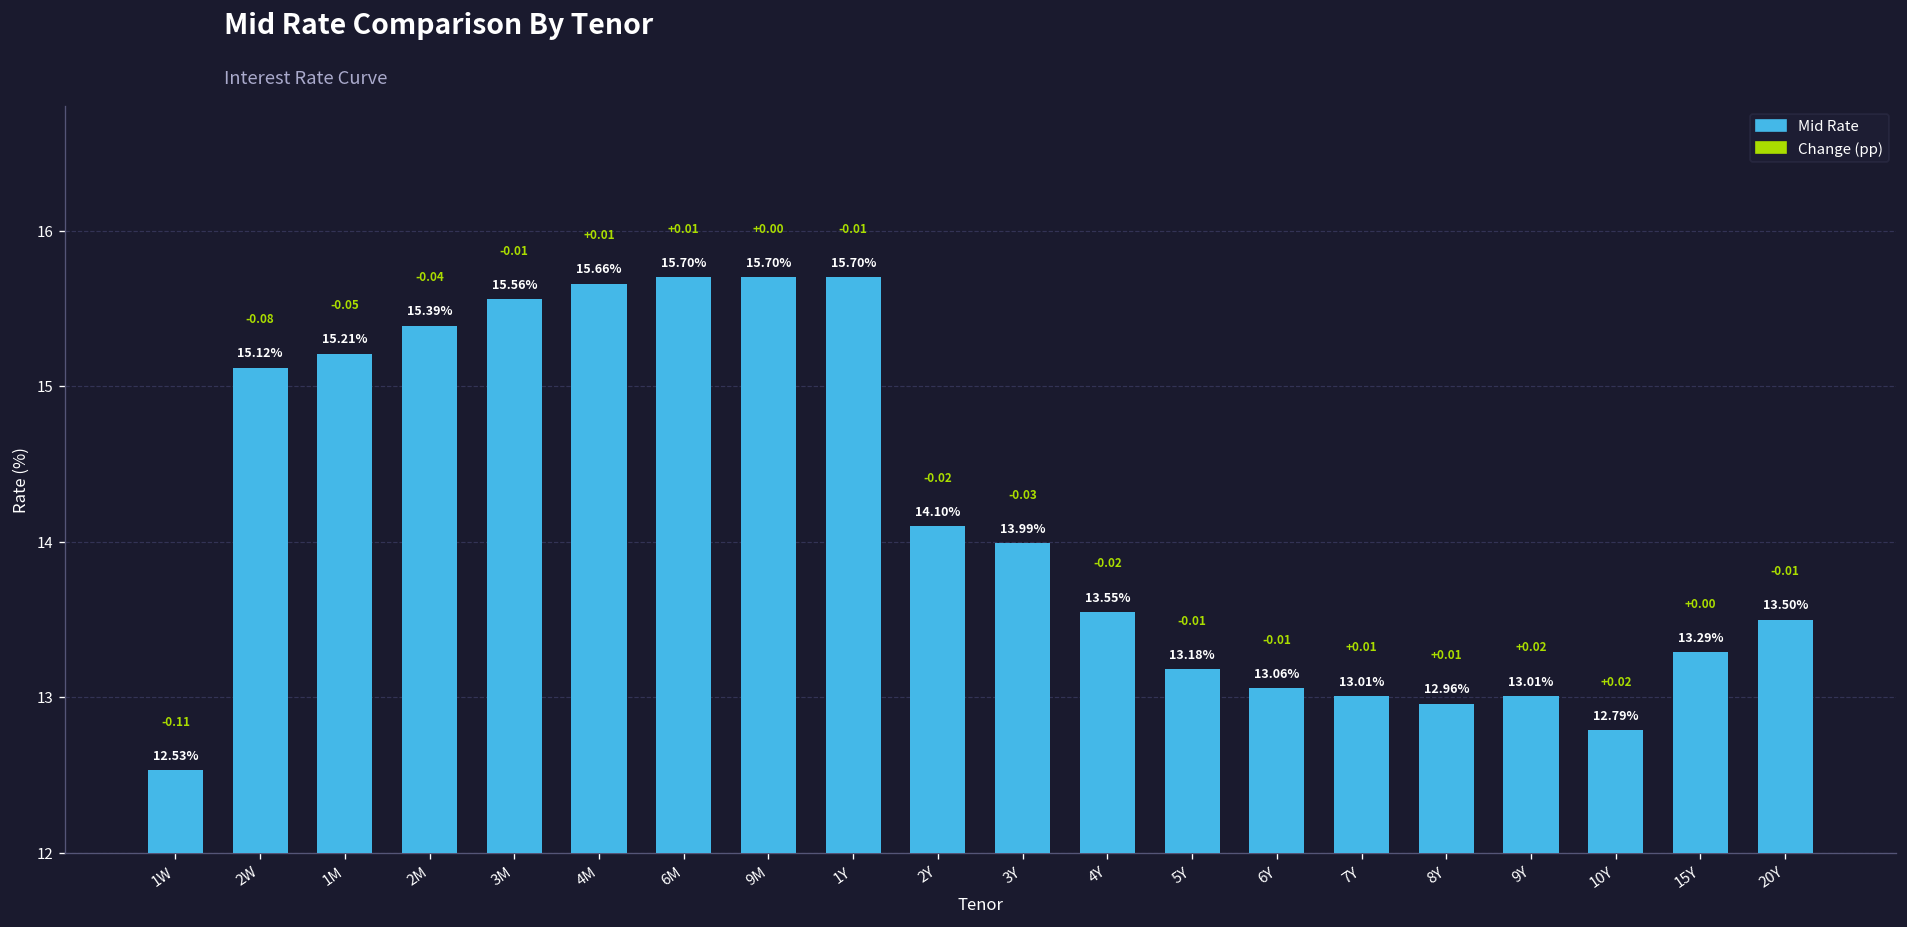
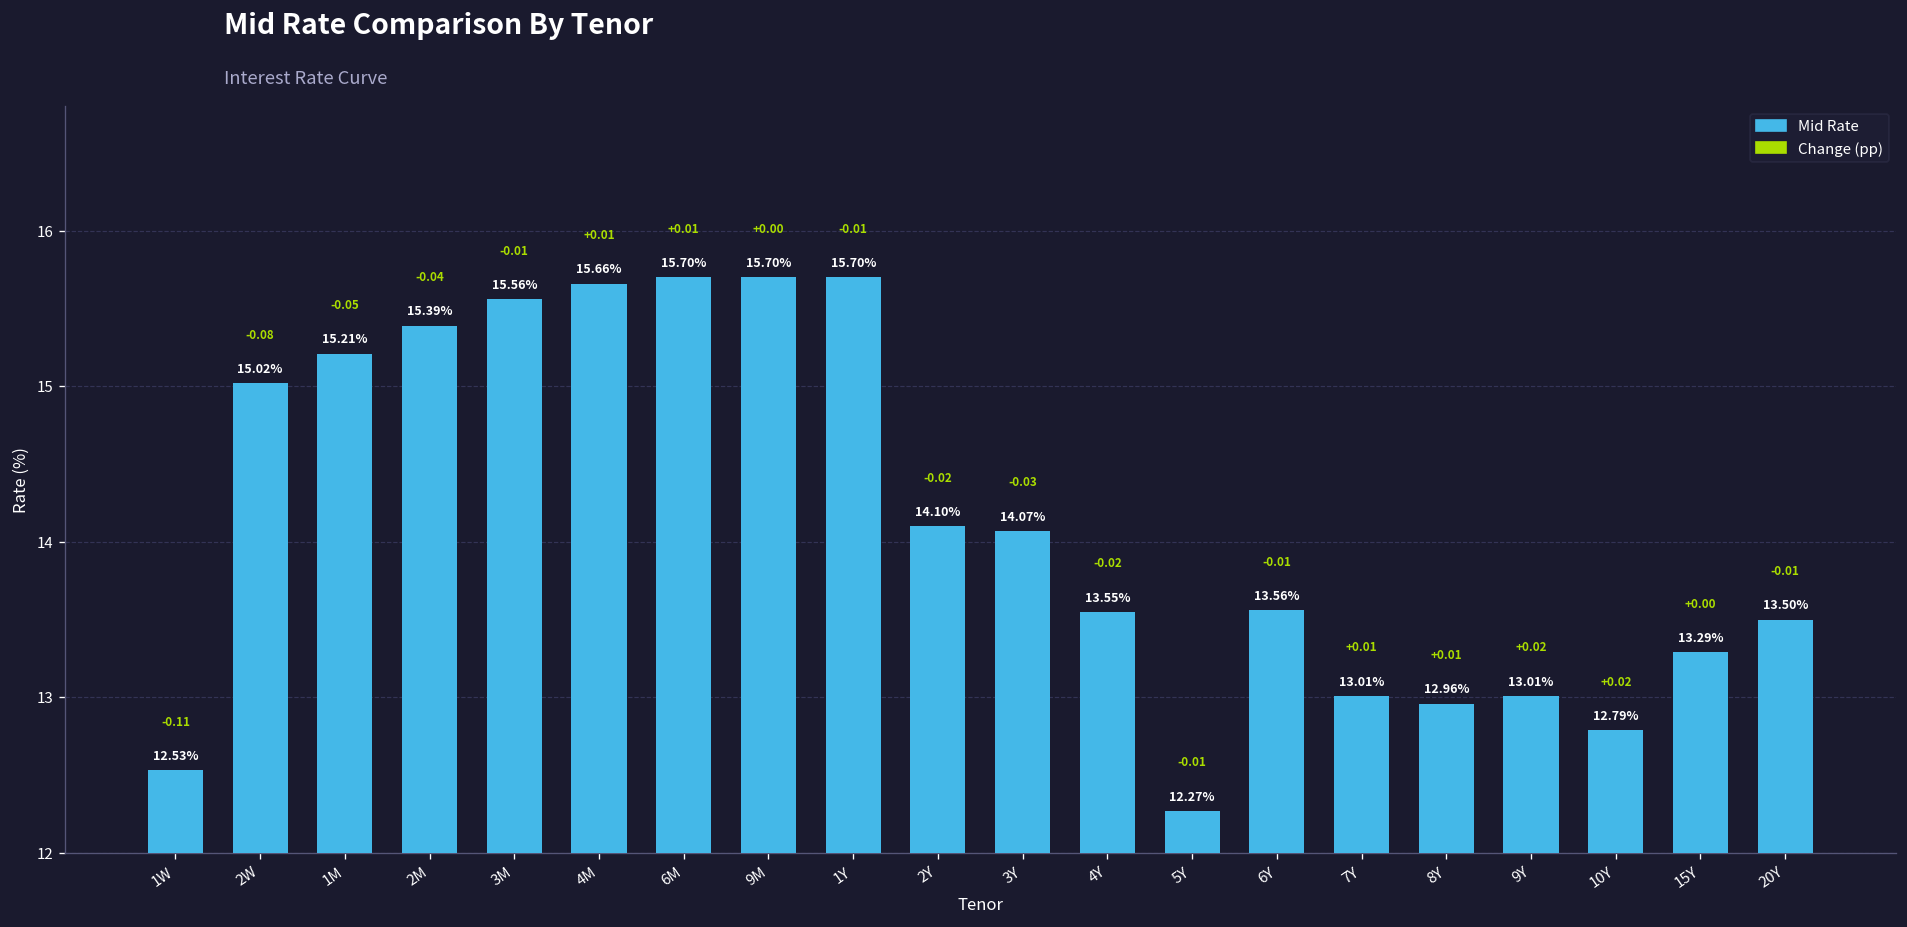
  {
    "1W": "12.53%",
-   "2W": "15.12%",
+   "2W": "15.02%",
    "1M": "15.21%",
    "2M": "15.39%",
    "3M": "15.56%",
    "4M": "15.66%",
    "6M": "15.70%",
    "9M": "15.70%",
    "1Y": "15.70%",
    "2Y": "14.10%",
-   "3Y": "13.99%",
+   "3Y": "14.07%",
    "4Y": "13.55%",
-   "5Y": "13.18%",
-   "6Y": "13.06%",
+   "5Y": "12.27%",
+   "6Y": "13.56%",
    "7Y": "13.01%",
    "8Y": "12.96%",
    "9Y": "13.01%",
    "10Y": "12.79%",
    "15Y": "13.29%",
    "20Y": "13.50%"
  }
